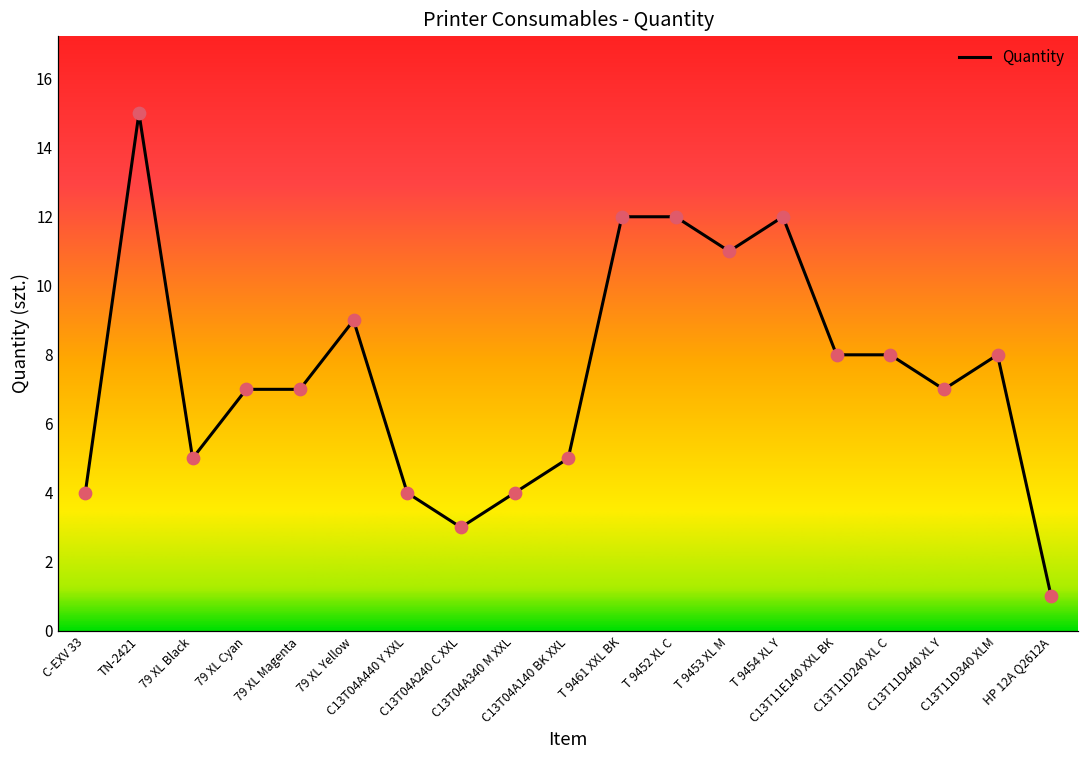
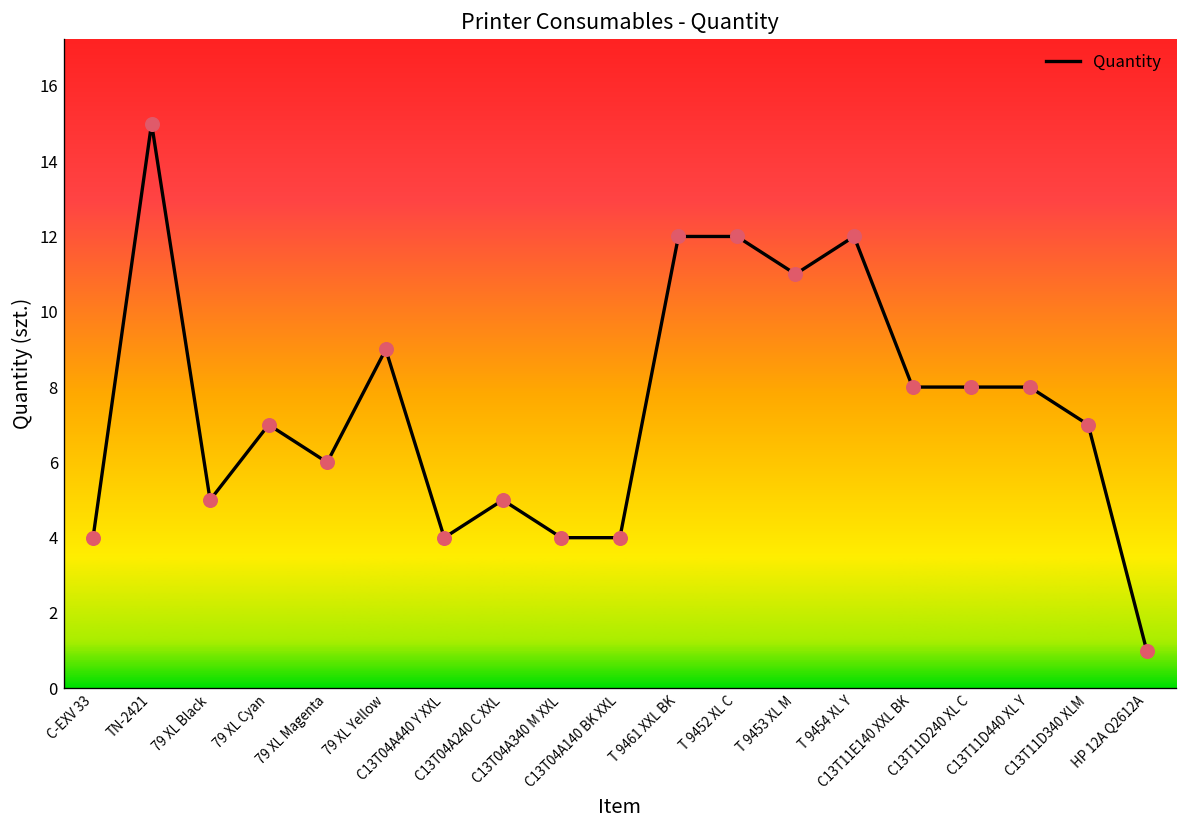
  {
    "C-EXV 33": 4,
    "TN-2421": 15,
    "79 XL Black": 5,
    "79 XL Cyan": 7,
-   "79 XL Magenta": 7,
+   "79 XL Magenta": 6,
    "79 XL Yellow": 9,
    "C13T04A440 Y XXL": 4,
-   "C13T04A240 C XXL": 3,
+   "C13T04A240 C XXL": 5,
    "C13T04A340 M XXL": 4,
-   "C13T04A140 BK XXL": 5,
+   "C13T04A140 BK XXL": 4,
    "T 9461 XXL BK": 12,
    "T 9452 XL C": 12,
    "T 9453 XL M": 11,
    "T 9454 XL Y": 12,
    "C13T11E140 XXL BK": 8,
    "C13T11D240 XL C": 8,
-   "C13T11D440 XL Y": 7,
-   "C13T11D340 XLM": 8,
+   "C13T11D440 XL Y": 8,
+   "C13T11D340 XLM": 7,
    "HP 12A Q2612A": 1
  }
